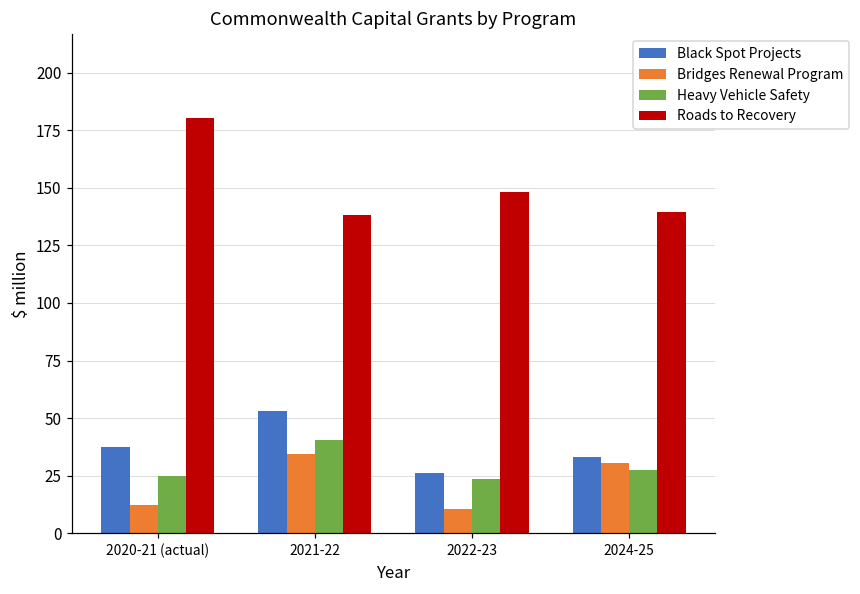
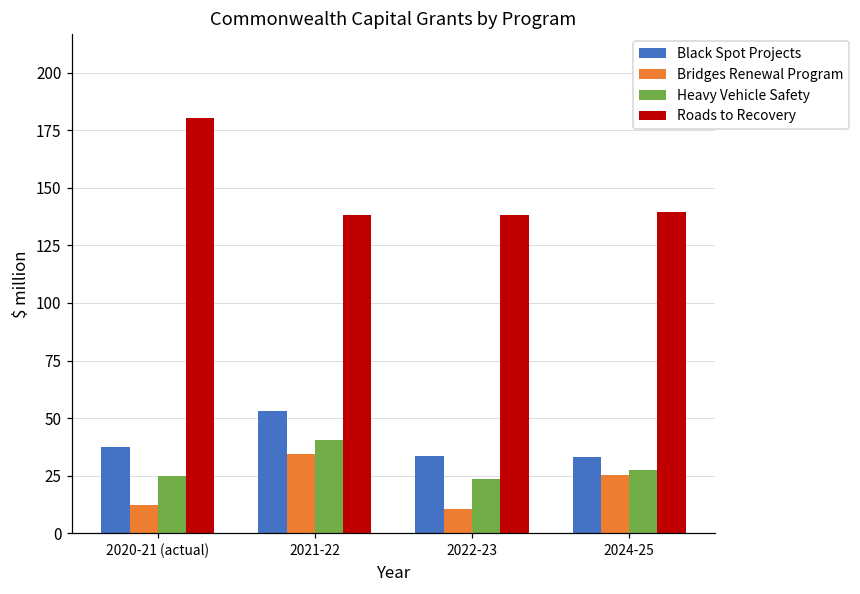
  {
    "Black Spot Projects": {
      "2020-21 (actual)": 37,
      "2021-22": 53,
-     "2022-23": 26,
+     "2022-23": 34,
      "2024-25": 33
    },
    "Bridges Renewal Program": {
      "2020-21 (actual)": 12,
      "2021-22": 34,
      "2022-23": 10,
-     "2024-25": 30
+     "2024-25": 25
    },
    "Heavy Vehicle Safety": {
      "2020-21 (actual)": 25,
      "2021-22": 41,
      "2022-23": 24,
      "2024-25": 28
    },
    "Roads to Recovery": {
      "2020-21 (actual)": 181,
      "2021-22": 138,
-     "2022-23": 148,
+     "2022-23": 138,
      "2024-25": 139
    }
  }
